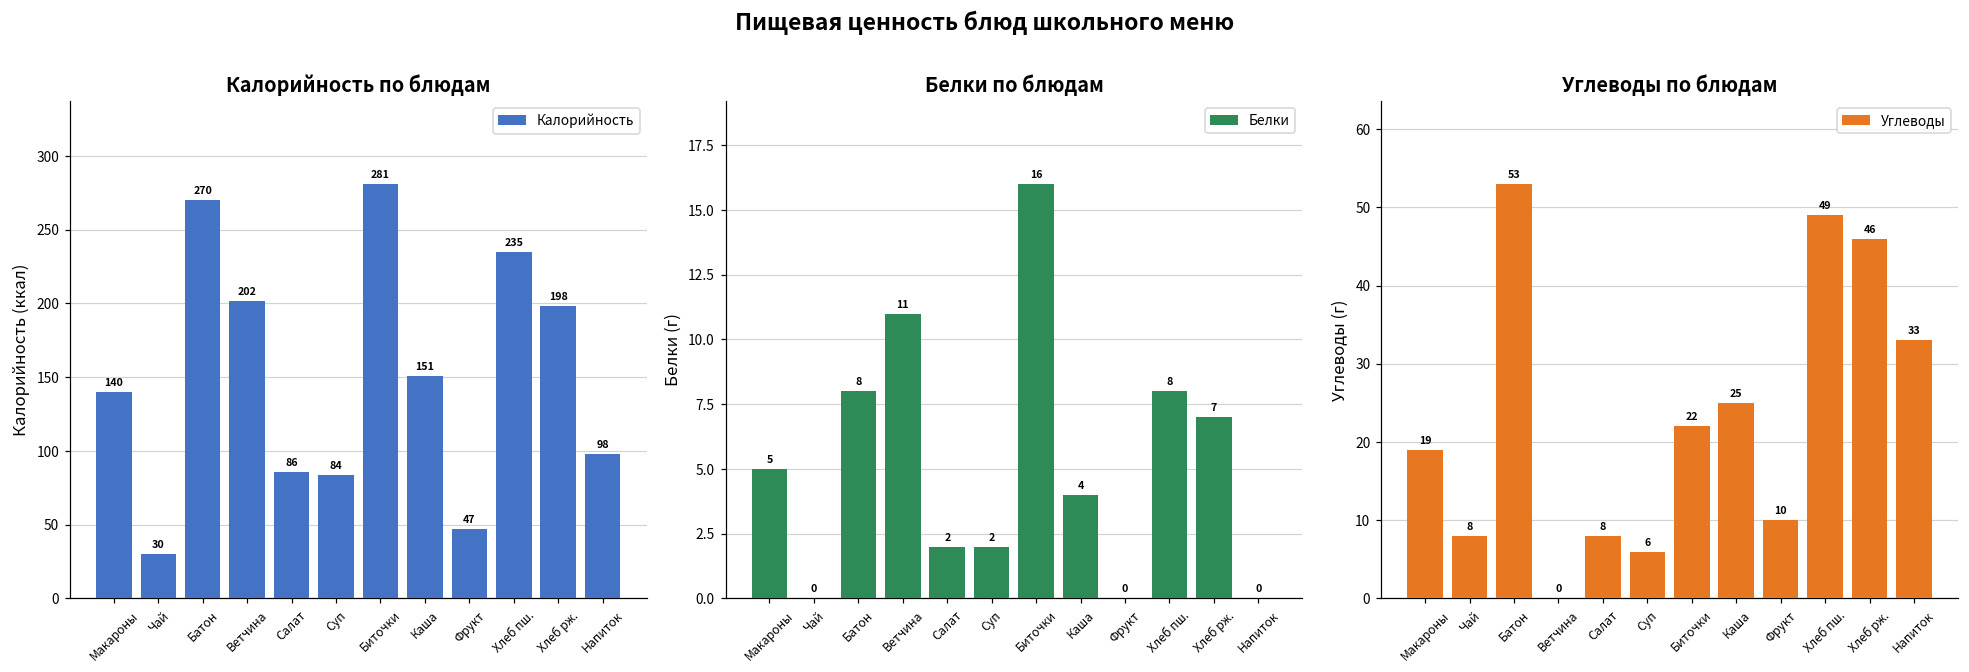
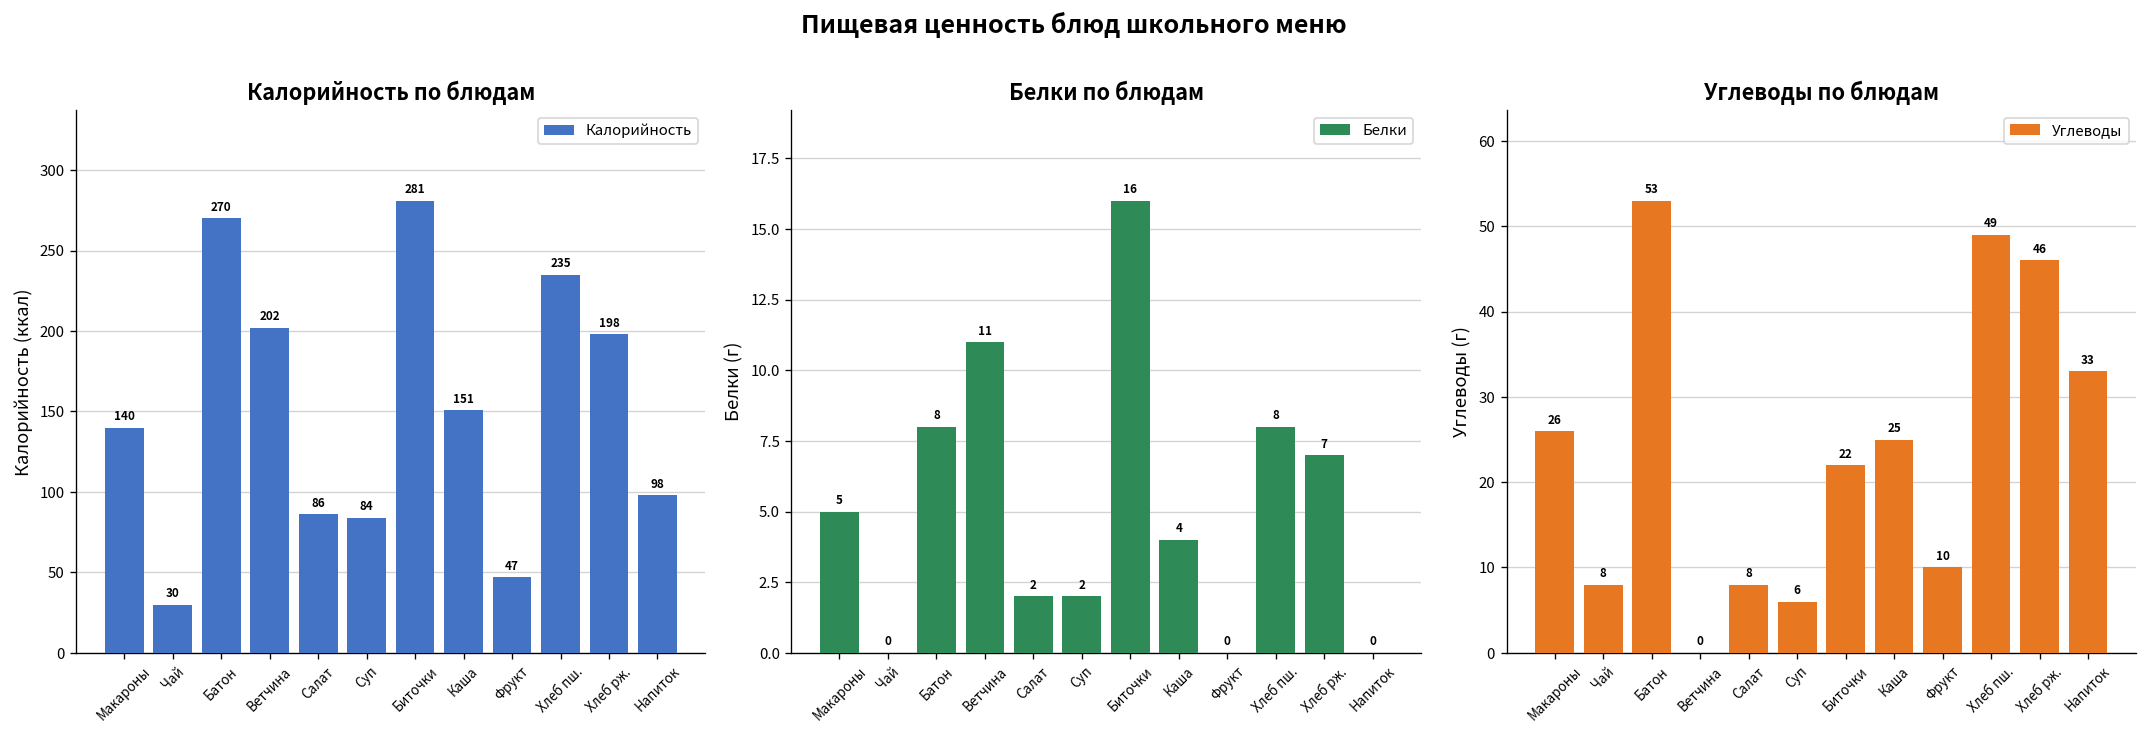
  {
    "Калорийность по блюдам": {
      "Макароны": 140,
      "Чай": 30,
      "Батон": 270,
      "Ветчина": 202,
      "Салат": 86,
      "Суп": 84,
      "Биточки": 281,
      "Каша": 151,
      "Фрукт": 47,
      "Хлеб пш.": 235,
      "Хлеб рж.": 198,
      "Напиток": 98
    },
    "Белки по блюдам": {
      "Макароны": 5,
      "Чай": 0,
      "Батон": 8,
      "Ветчина": 11,
      "Салат": 2,
      "Суп": 2,
      "Биточки": 16,
      "Каша": 4,
      "Фрукт": 0,
      "Хлеб пш.": 8,
      "Хлеб рж.": 7,
      "Напиток": 0
    },
    "Углеводы по блюдам": {
-     "Макароны": 19,
+     "Макароны": 26,
      "Чай": 8,
      "Батон": 53,
      "Ветчина": 0,
      "Салат": 8,
      "Суп": 6,
      "Биточки": 22,
      "Каша": 25,
      "Фрукт": 10,
      "Хлеб пш.": 49,
      "Хлеб рж.": 46,
      "Напиток": 33
    }
  }
